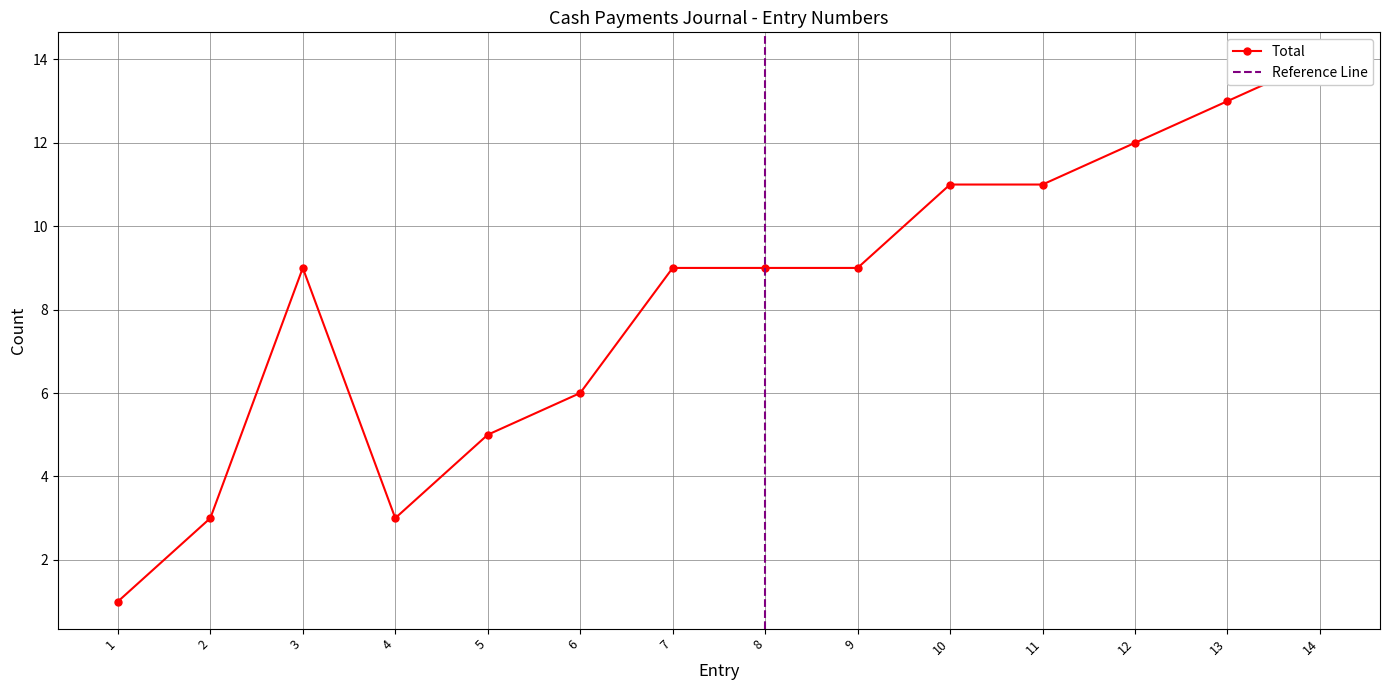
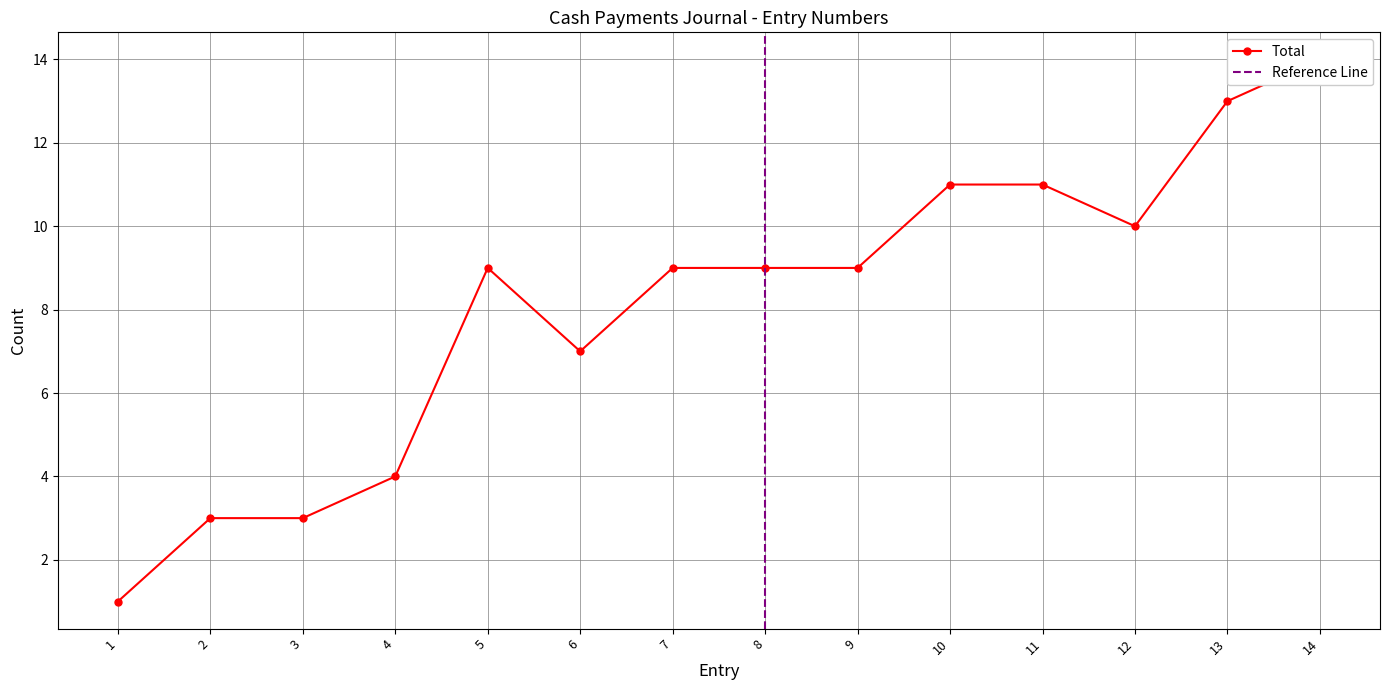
  {
    "1": 1,
    "2": 3,
-   "3": 9,
-   "4": 3,
-   "5": 5,
-   "6": 6,
+   "3": 3,
+   "4": 4,
+   "5": 9,
+   "6": 7,
    "7": 9,
    "8": 9,
    "9": 9,
    "10": 11,
    "11": 11,
-   "12": 12,
+   "12": 10,
    "13": 13
  }
